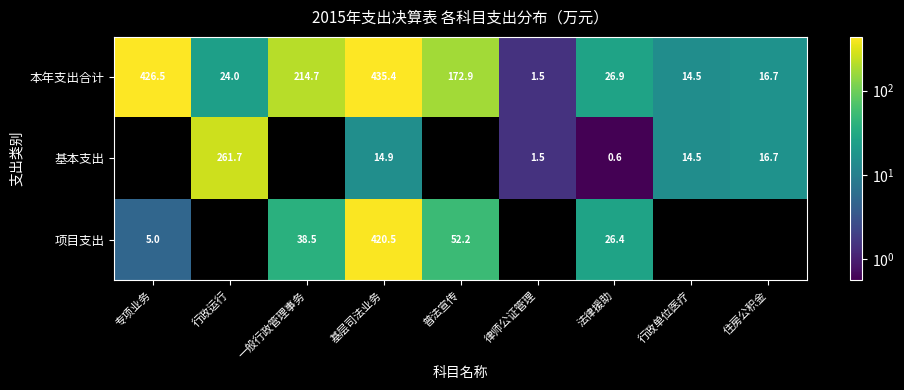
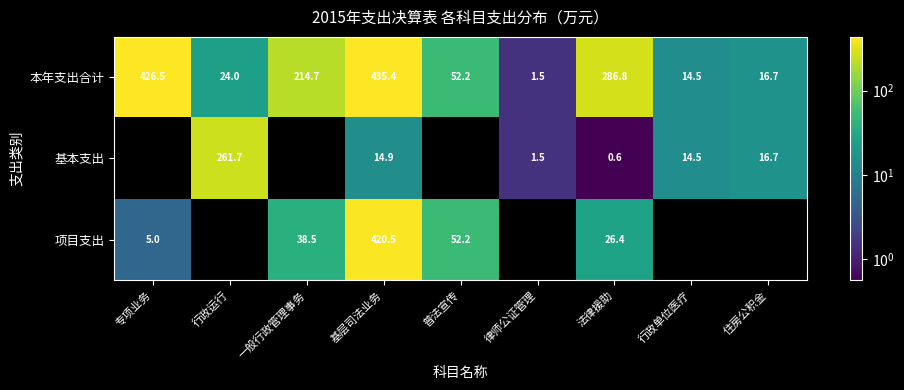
  {
    "本年支出合计": {
      "专项业务": 426.5,
      "行政运行": 24.0,
      "一般行政管理事务": 214.7,
      "基层司法业务": 435.4,
-     "普法宣传": 172.9,
+     "普法宣传": 52.2,
      "律师公证管理": 1.5,
-     "法律援助": 26.9,
+     "法律援助": 286.8,
      "行政单位医疗": 14.5,
      "住房公积金": 16.7
    },
    "基本支出": {
      "行政运行": 261.7,
      "基层司法业务": 14.9,
      "律师公证管理": 1.5,
      "法律援助": 0.6,
      "行政单位医疗": 14.5,
      "住房公积金": 16.7
    },
    "项目支出": {
      "专项业务": 5.0,
      "一般行政管理事务": 38.5,
      "基层司法业务": 420.5,
      "普法宣传": 52.2,
      "法律援助": 26.4
    }
  }
